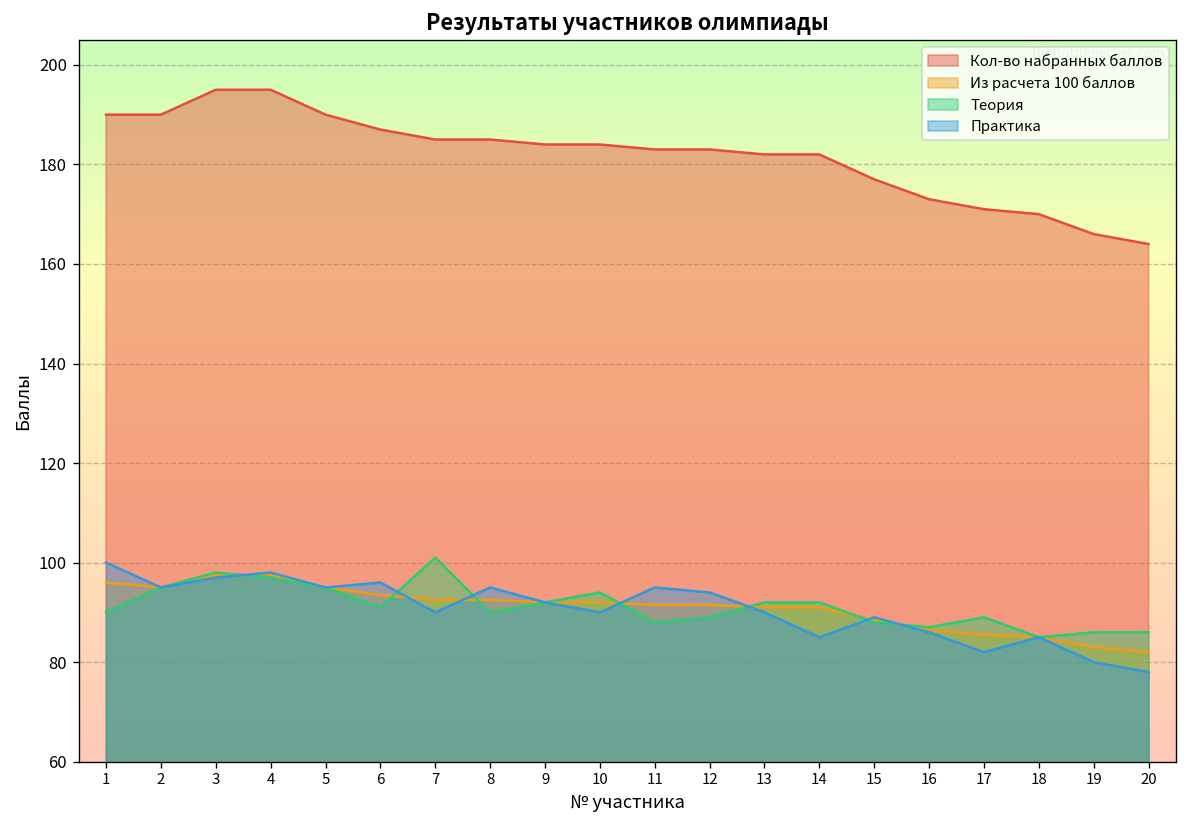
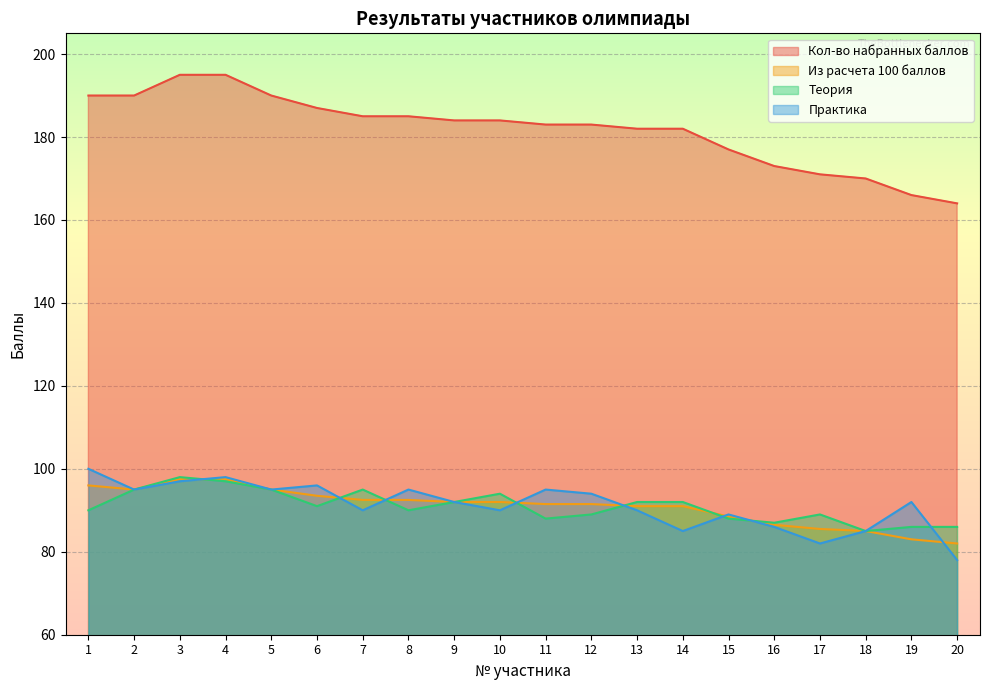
  {
    "Кол-во набранных баллов": {
      "1": 190,
      "2": 190,
      "3": 195,
      "4": 195,
      "5": 190,
      "6": 187,
      "7": 185,
      "8": 185,
      "9": 184,
      "10": 184,
      "11": 183,
      "12": 183,
      "13": 182,
      "14": 182,
      "15": 177,
      "16": 173,
      "17": 171,
      "18": 170,
      "19": 166,
      "20": 164
    },
    "Из расчета 100 баллов": {
      "1": 96,
      "6": 94,
      "7": 93,
      "8": 93,
      "10": 92,
      "11": 92,
      "12": 92,
      "13": 91,
      "14": 91,
      "17": 86,
      "19": 83,
      "20": 82
    },
    "Теория": {
      "1": 90,
      "6": 91,
-     "7": 101,
+     "7": 95,
      "8": 90,
      "10": 94,
      "11": 88,
      "12": 89,
      "13": 92,
      "14": 92,
      "17": 89,
      "19": 86,
      "20": 86
    },
    "Практика": {
      "1": 100,
      "6": 96,
      "7": 90,
      "8": 95,
      "10": 90,
      "11": 95,
      "12": 94,
      "13": 90,
      "14": 85,
      "17": 82,
-     "19": 80,
+     "19": 92,
      "20": 78
    }
  }
